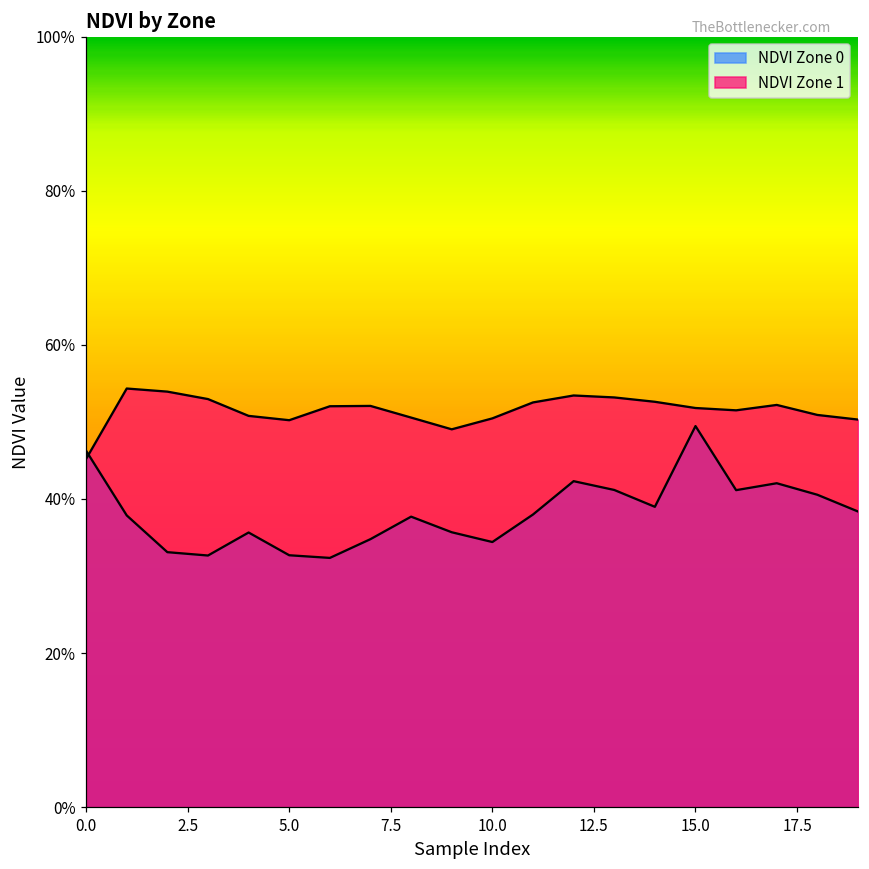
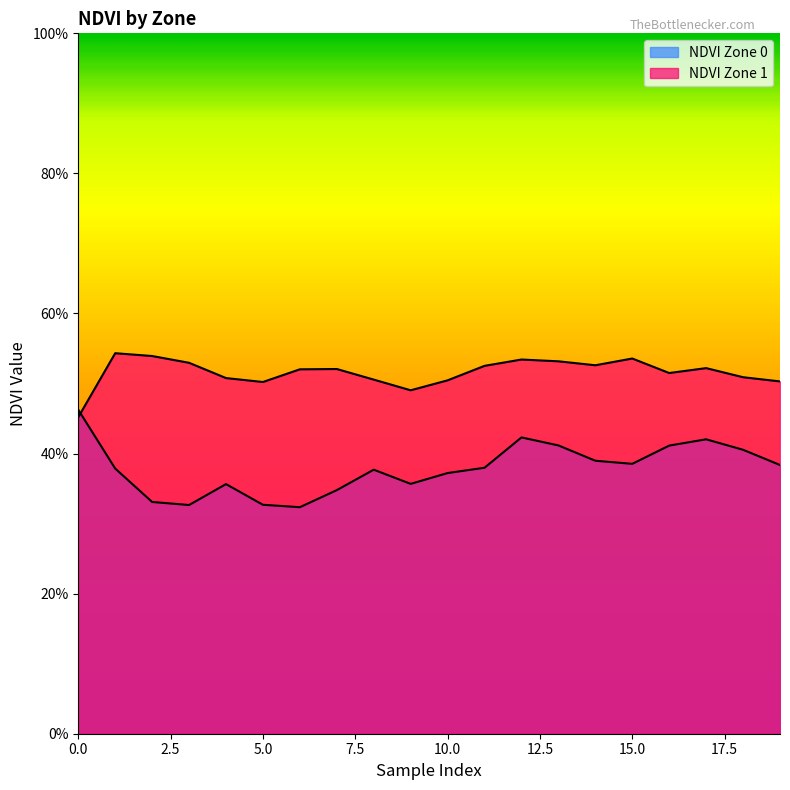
  {
    "NDVI Zone 0": {
      "0.0": "46%",
      "5.0": "33%",
-     "10.0": "34%",
-     "15.0": "49%"
+     "10.0": "37%",
+     "15.0": "39%"
    },
    "NDVI Zone 1": {
      "0.0": "45%",
      "5.0": "50%",
      "10.0": "50%",
-     "15.0": "52%"
+     "15.0": "54%"
    }
  }
